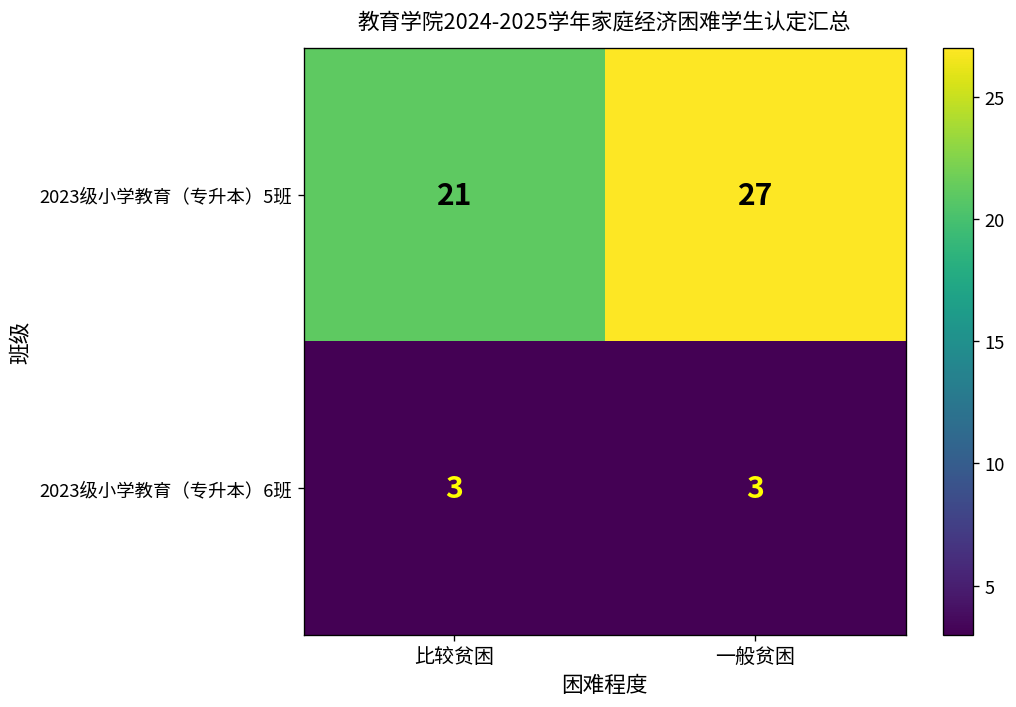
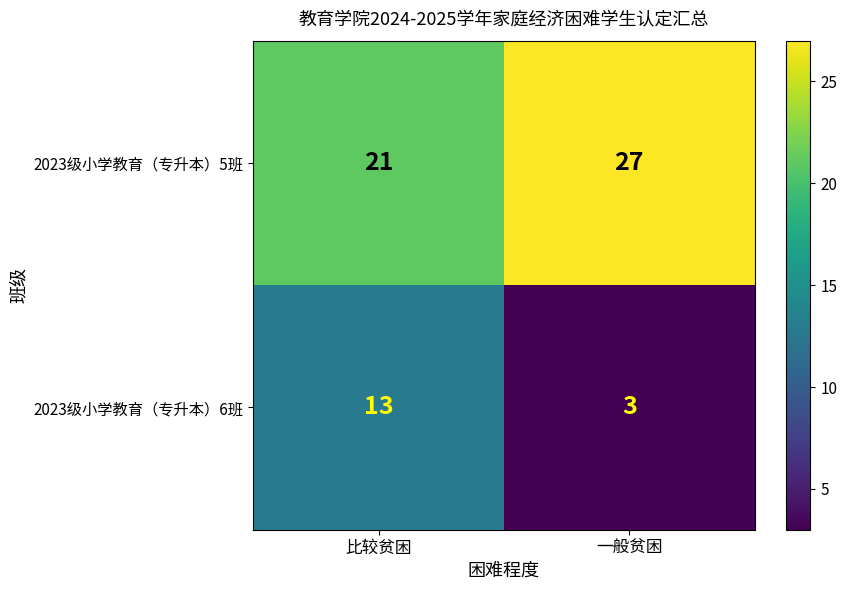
  {
    "2023级小学教育（专升本）5班": {
      "比较贫困": 21,
      "一般贫困": 27
    },
    "2023级小学教育（专升本）6班": {
-     "比较贫困": 3,
+     "比较贫困": 13,
      "一般贫困": 3
    }
  }
